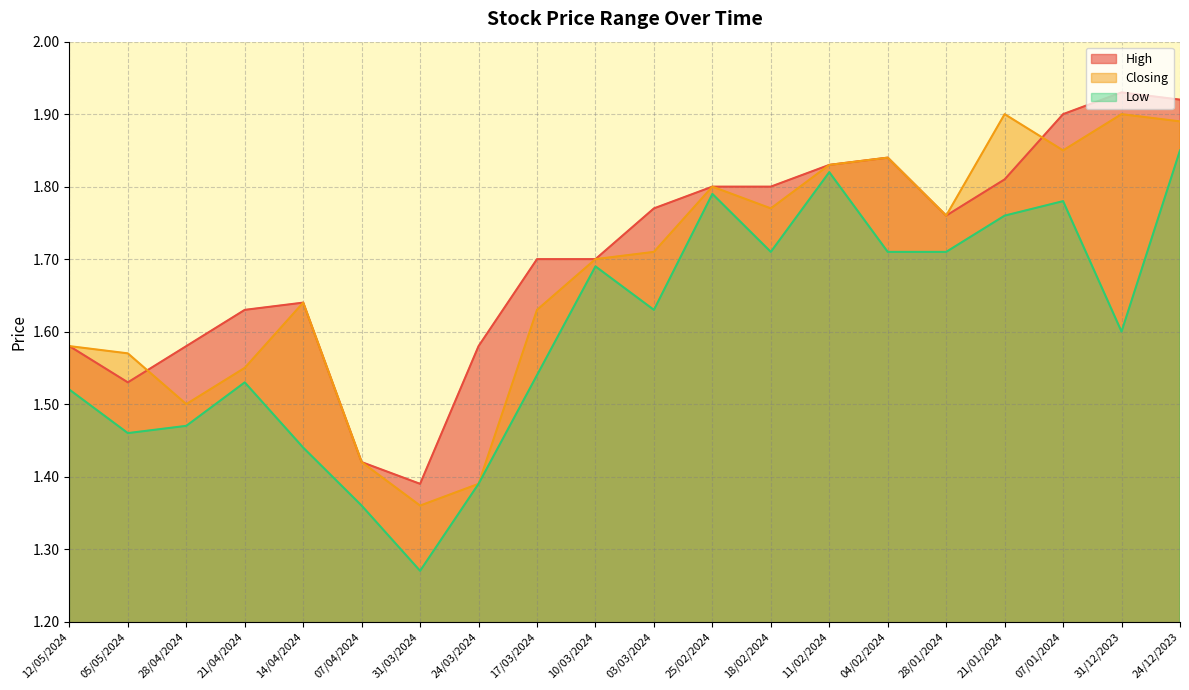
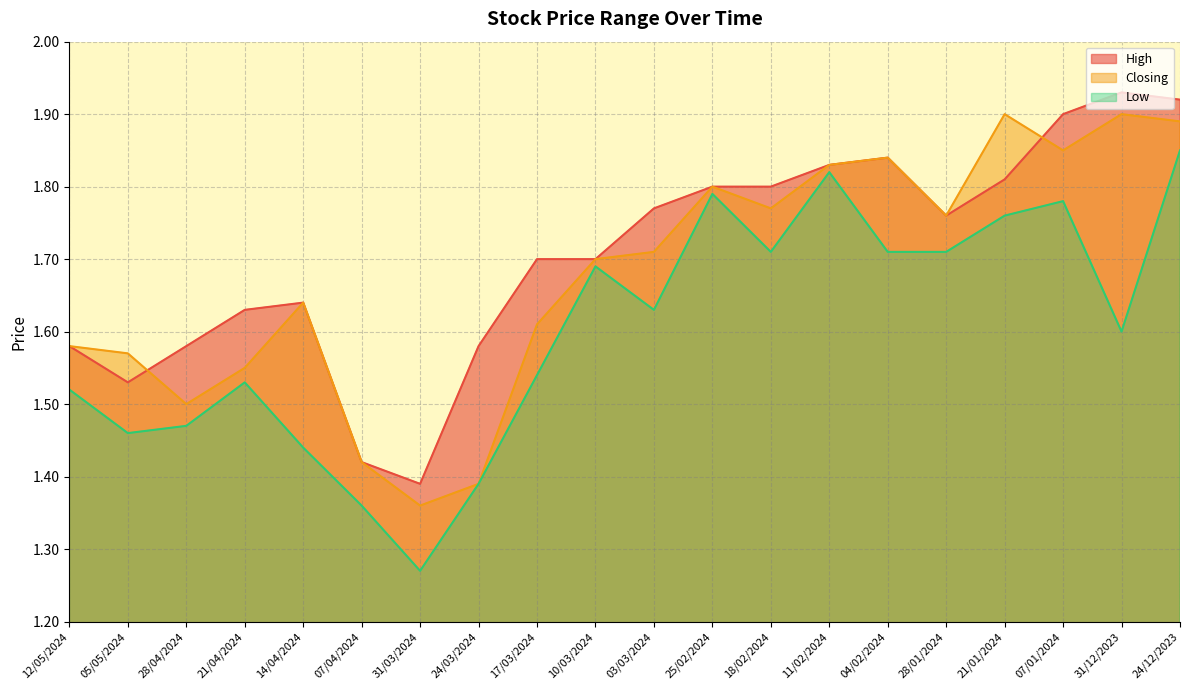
  {
    "High": {
      "05/05/2024": 1.53,
      "28/04/2024": 1.58,
      "21/04/2024": 1.63,
      "31/03/2024": 1.39,
      "24/03/2024": 1.58,
      "17/03/2024": 1.70,
      "03/03/2024": 1.77,
      "18/02/2024": 1.80,
      "21/01/2024": 1.81,
      "07/01/2024": 1.90,
      "24/12/2023": 1.92
    },
    "Closing": {
      "05/05/2024": 1.57,
      "28/04/2024": 1.50,
      "21/04/2024": 1.55,
      "31/03/2024": 1.36,
-     "17/03/2024": 1.63,
+     "17/03/2024": 1.61,
      "03/03/2024": 1.71,
      "18/02/2024": 1.77,
      "21/01/2024": 1.90,
      "07/01/2024": 1.85,
      "31/12/2023": 1.90,
      "24/12/2023": 1.89
    },
    "Low": {
      "12/05/2024": 1.52,
      "05/05/2024": 1.46,
      "28/04/2024": 1.47,
      "21/04/2024": 1.53,
      "14/04/2024": 1.44,
      "07/04/2024": 1.36,
      "31/03/2024": 1.27,
      "17/03/2024": 1.54,
      "10/03/2024": 1.69,
      "03/03/2024": 1.63,
      "25/02/2024": 1.79,
      "18/02/2024": 1.71,
      "11/02/2024": 1.82,
      "04/02/2024": 1.71,
      "28/01/2024": 1.71,
      "21/01/2024": 1.76,
      "07/01/2024": 1.78,
      "31/12/2023": 1.60,
      "24/12/2023": 1.85
    }
  }
